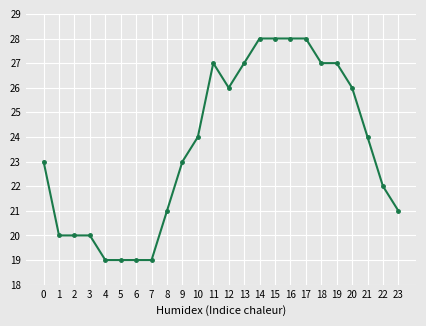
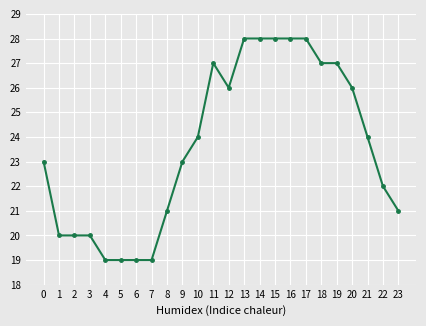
  {
    "0": 23,
    "1": 20,
    "2": 20,
    "3": 20,
    "4": 19,
    "5": 19,
    "6": 19,
    "7": 19,
    "8": 21,
    "9": 23,
    "10": 24,
    "11": 27,
    "12": 26,
-   "13": 27,
+   "13": 28,
    "14": 28,
    "15": 28,
    "16": 28,
    "17": 28,
    "18": 27,
    "19": 27,
    "20": 26,
    "21": 24,
    "22": 22,
    "23": 21
  }
